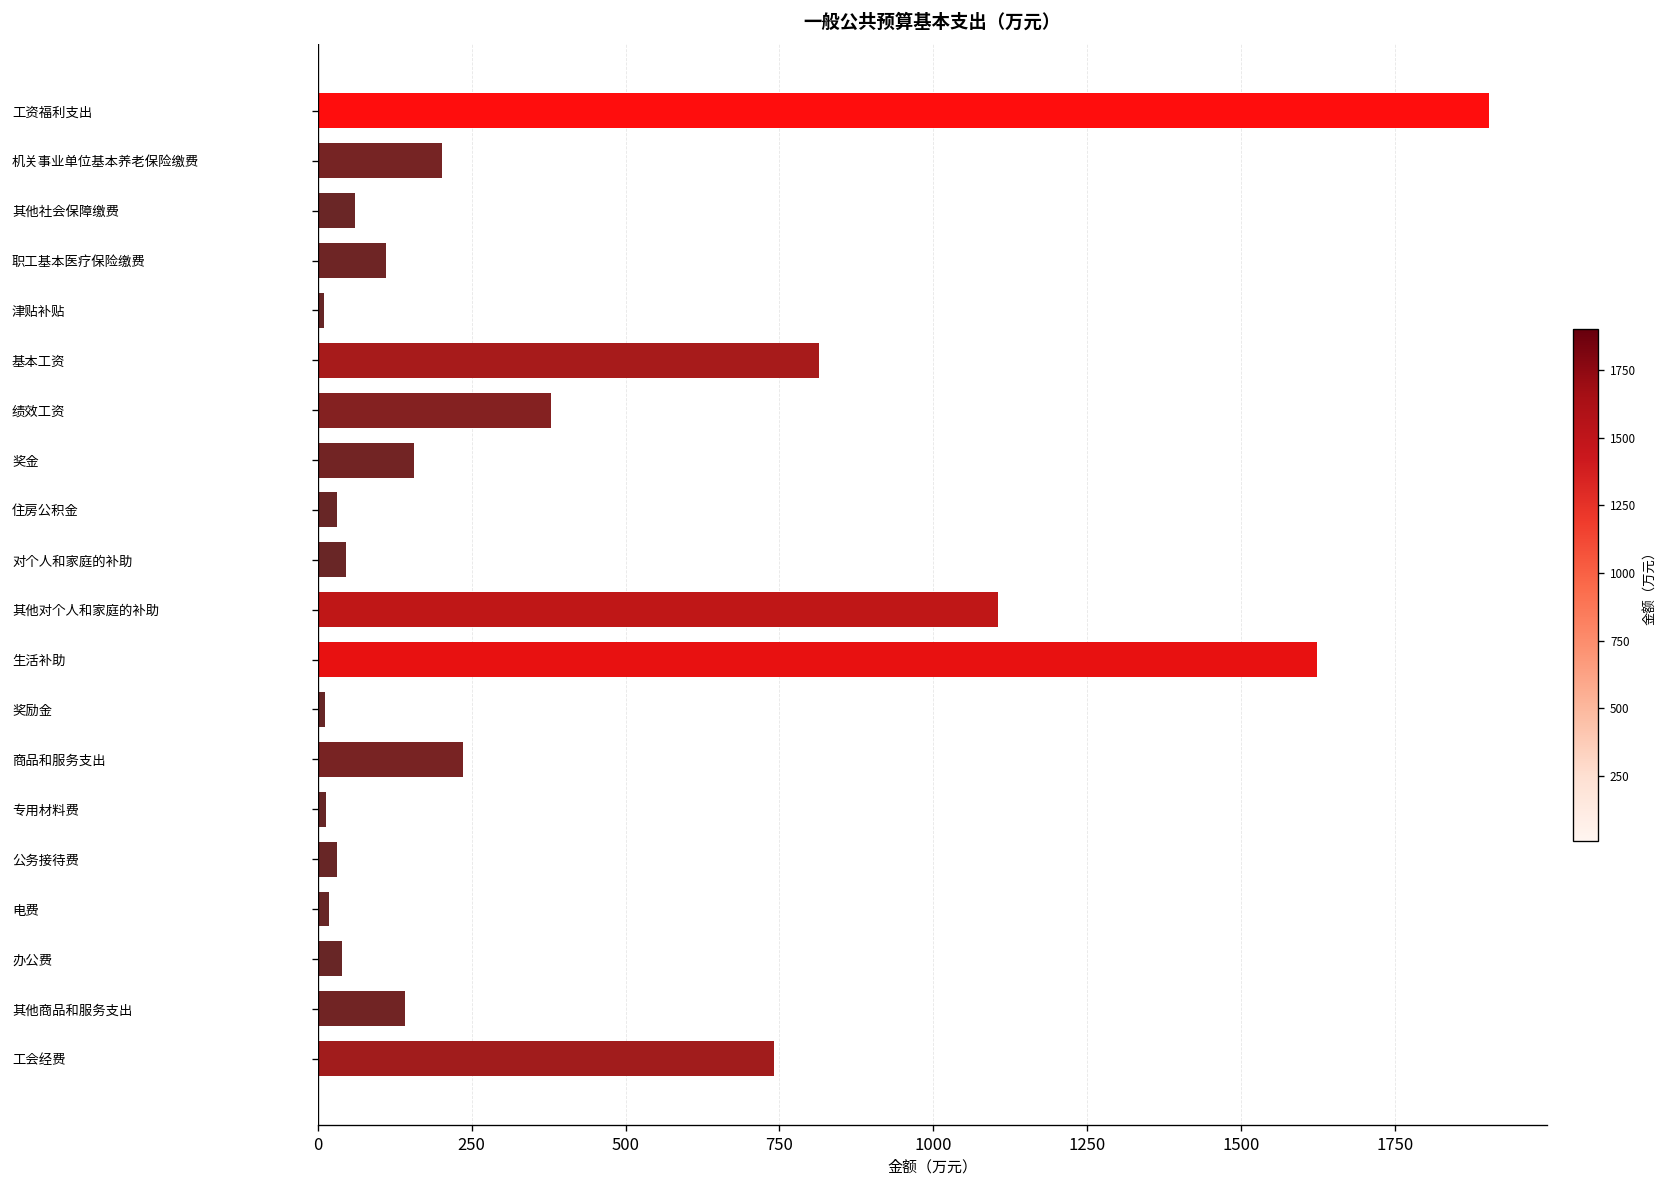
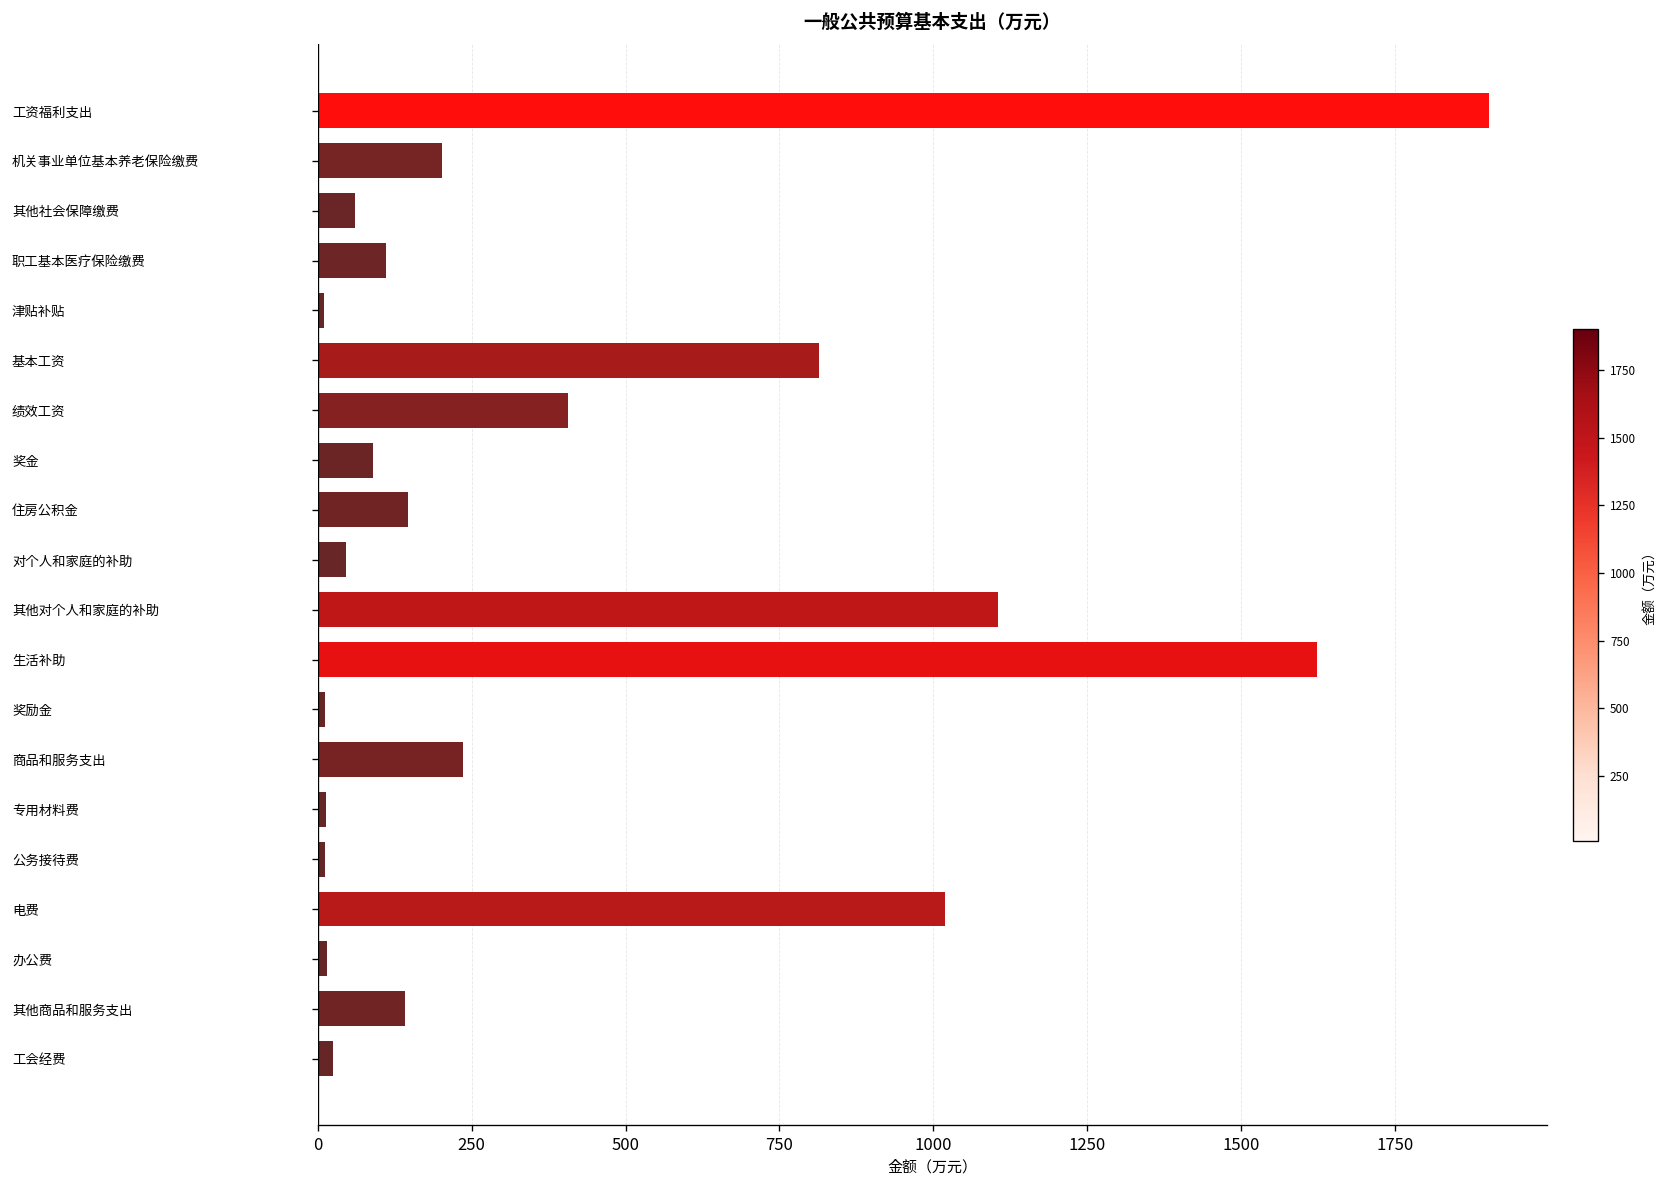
  {
    "工资福利支出": 1900,
    "机关事业单位基本养老保险缴费": 200,
    "其他社会保障缴费": 60,
    "职工基本医疗保险缴费": 110,
    "津贴补贴": 10,
    "基本工资": 820,
-   "绩效工资": 380,
-   "奖金": 160,
-   "住房公积金": 30,
+   "绩效工资": 410,
+   "奖金": 90,
+   "住房公积金": 150,
    "对个人和家庭的补助": 50,
    "其他对个人和家庭的补助": 1110,
    "生活补助": 1620,
    "奖励金": 10,
    "商品和服务支出": 240,
    "专用材料费": 10,
-   "公务接待费": 30,
-   "电费": 20,
-   "办公费": 40,
+   "公务接待费": 10,
+   "电费": 1020,
+   "办公费": 20,
    "其他商品和服务支出": 140,
-   "工会经费": 740
+   "工会经费": 30
  }
